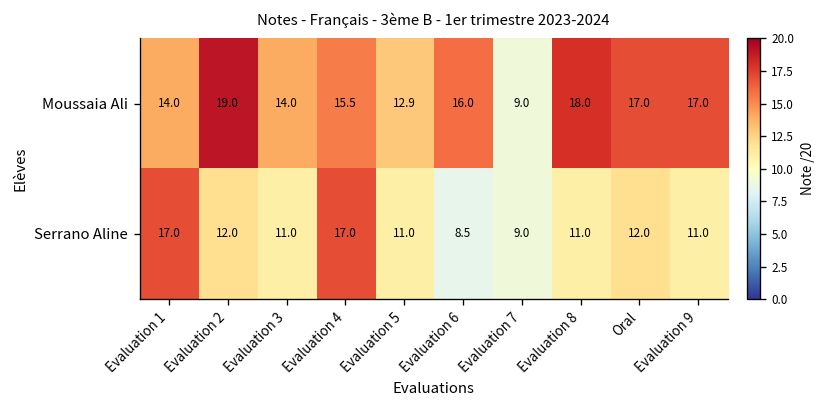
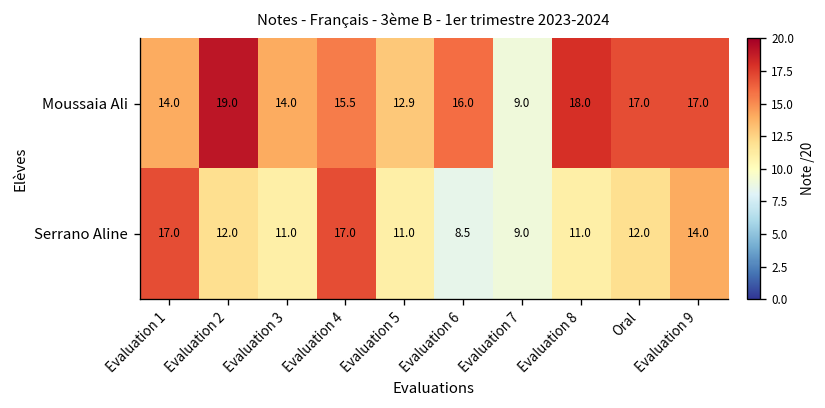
  {
    "Moussaia Ali": {
      "Evaluation 1": 14.0,
      "Evaluation 2": 19.0,
      "Evaluation 3": 14.0,
      "Evaluation 4": 15.5,
      "Evaluation 5": 12.9,
      "Evaluation 6": 16.0,
      "Evaluation 7": 9.0,
      "Evaluation 8": 18.0,
      "Oral": 17.0,
      "Evaluation 9": 17.0
    },
    "Serrano Aline": {
      "Evaluation 1": 17.0,
      "Evaluation 2": 12.0,
      "Evaluation 3": 11.0,
      "Evaluation 4": 17.0,
      "Evaluation 5": 11.0,
      "Evaluation 6": 8.5,
      "Evaluation 7": 9.0,
      "Evaluation 8": 11.0,
      "Oral": 12.0,
-     "Evaluation 9": 11.0
+     "Evaluation 9": 14.0
    }
  }
